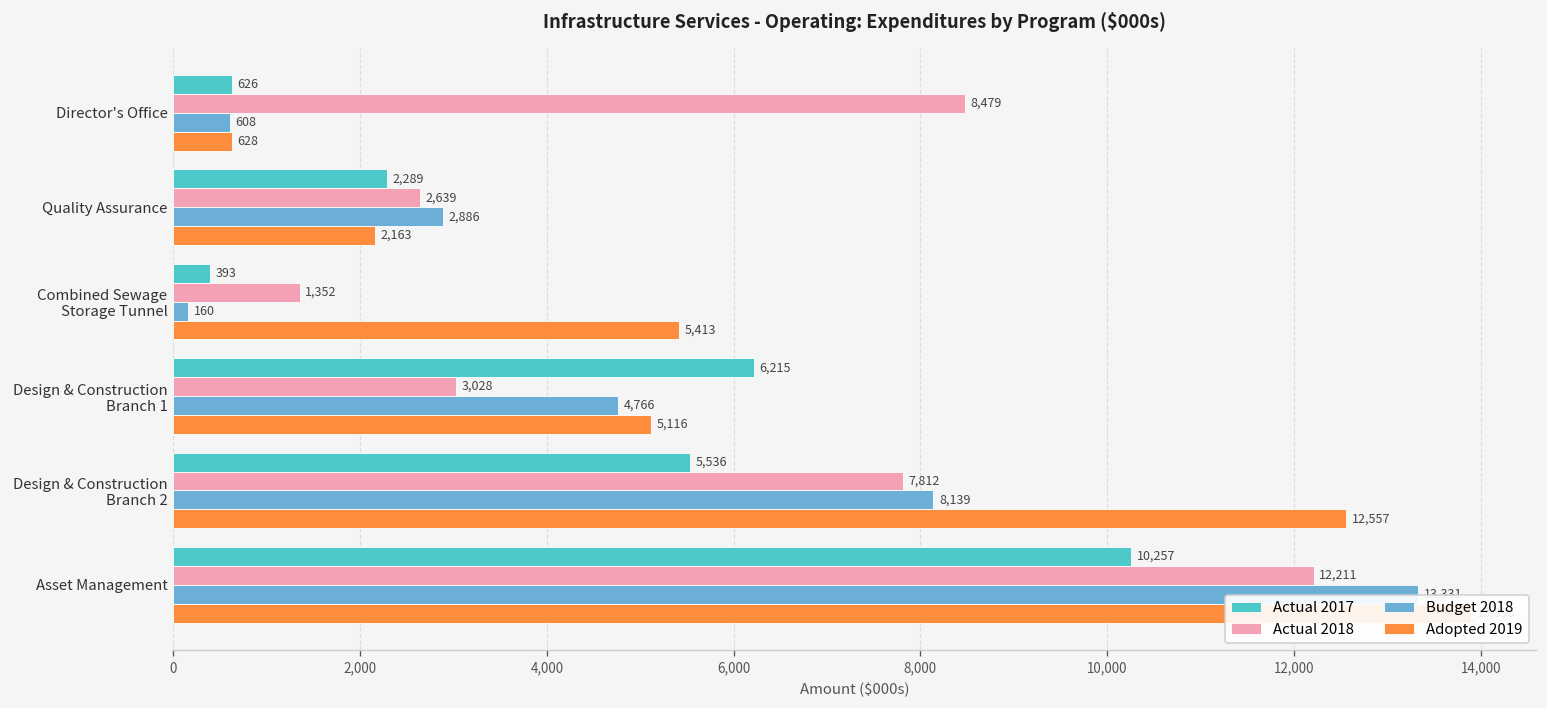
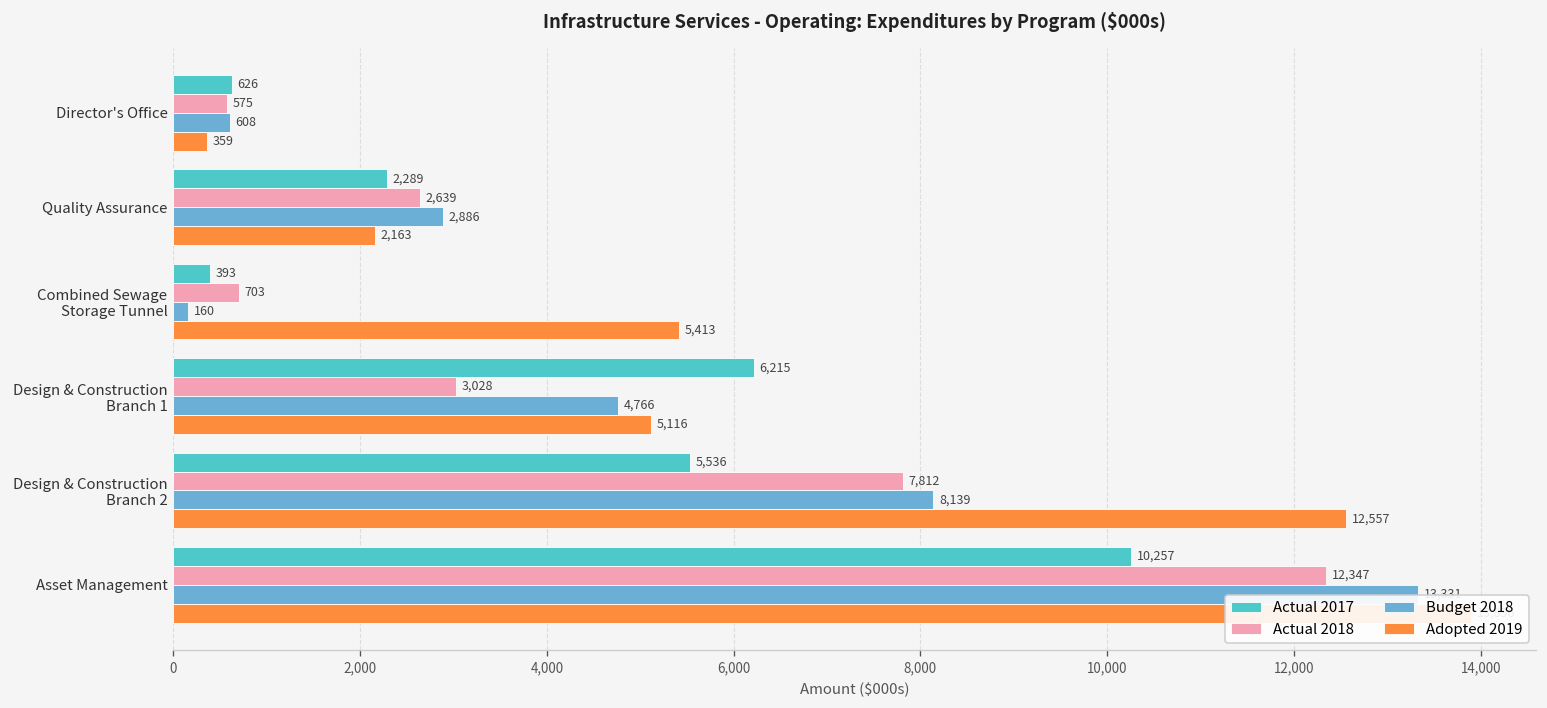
  {
    "Actual 2018": {
-     "Director's Office": "8,479",
+     "Director's Office": "575",
      "Quality Assurance": "2,639",
-     "Combined Sewage Storage Tunnel": "1,352",
+     "Combined Sewage Storage Tunnel": "703",
      "Design & Construction Branch 1": "3,028",
      "Design & Construction Branch 2": "7,812",
-     "Asset Management": "12,211"
+     "Asset Management": "12,347"
    },
    "Adopted 2019": {
-     "Director's Office": "628",
+     "Director's Office": "359",
      "Quality Assurance": "2,163",
      "Combined Sewage Storage Tunnel": "5,413",
      "Design & Construction Branch 1": "5,116",
      "Design & Construction Branch 2": "12,557"
    }
  }
